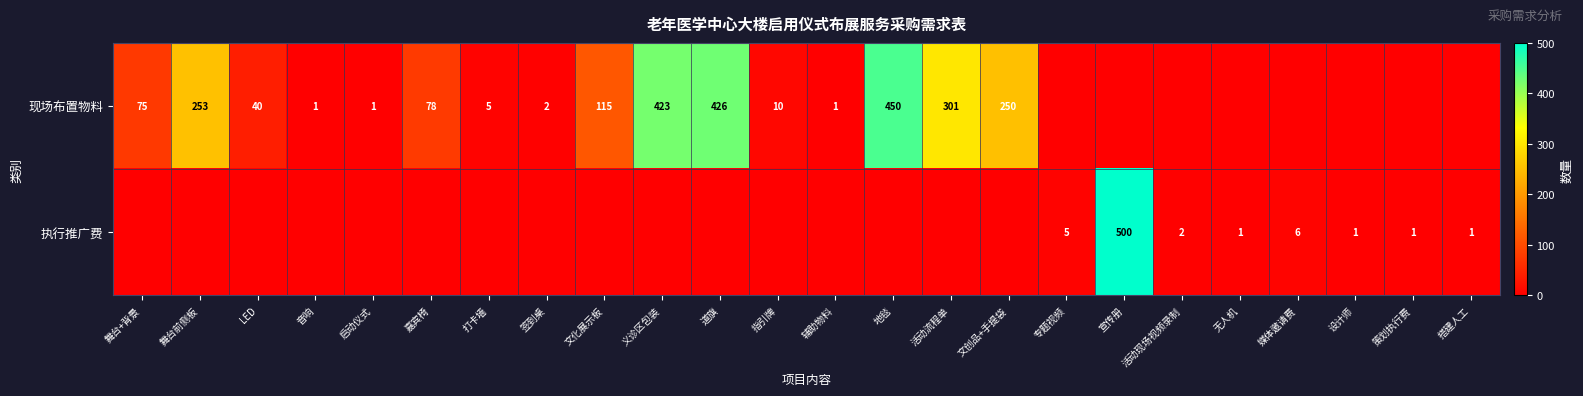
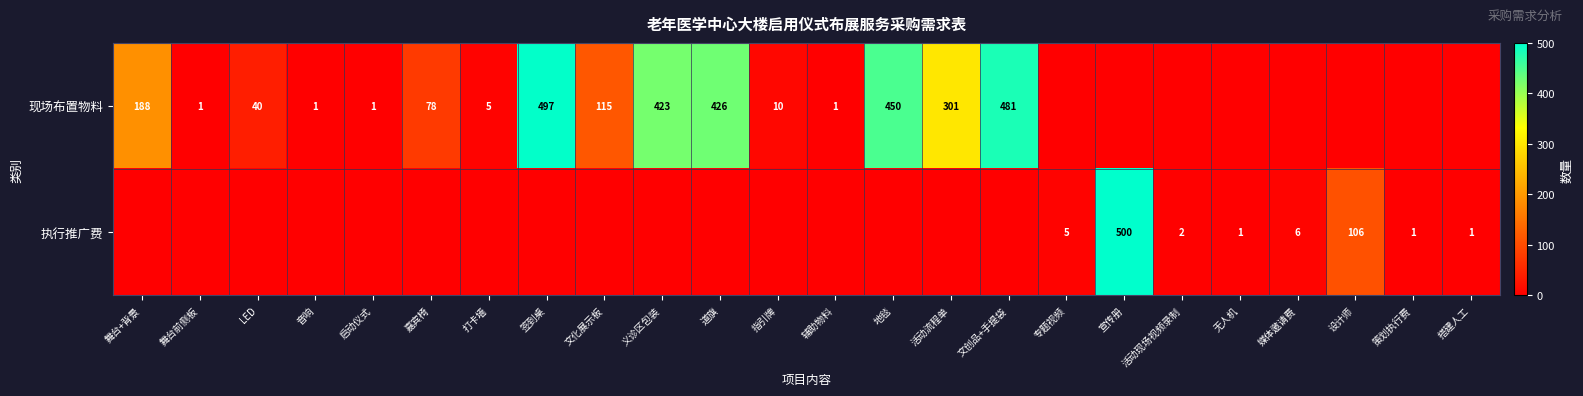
  {
    "现场布置物料": {
-     "舞台+背景": 75,
-     "舞台前侧板": 253,
+     "舞台+背景": 188,
+     "舞台前侧板": 1,
      "LED": 40,
      "音响": 1,
      "启动仪式": 1,
      "嘉宾椅": 78,
      "打卡墙": 5,
-     "签到桌": 2,
+     "签到桌": 497,
      "文化展示板": 115,
      "义诊区包装": 423,
      "道旗": 426,
      "指引牌": 10,
      "辅助物料": 1,
      "地毯": 450,
      "活动流程单": 301,
-     "文创品+手提袋": 250
+     "文创品+手提袋": 481
    },
    "执行推广费": {
      "专题视频": 5,
      "宣传册": 500,
      "活动现场视频录制": 2,
      "无人机": 1,
      "媒体邀请费": 6,
-     "设计师": 1,
+     "设计师": 106,
      "策划执行费": 1,
      "搭建人工": 1
    }
  }
